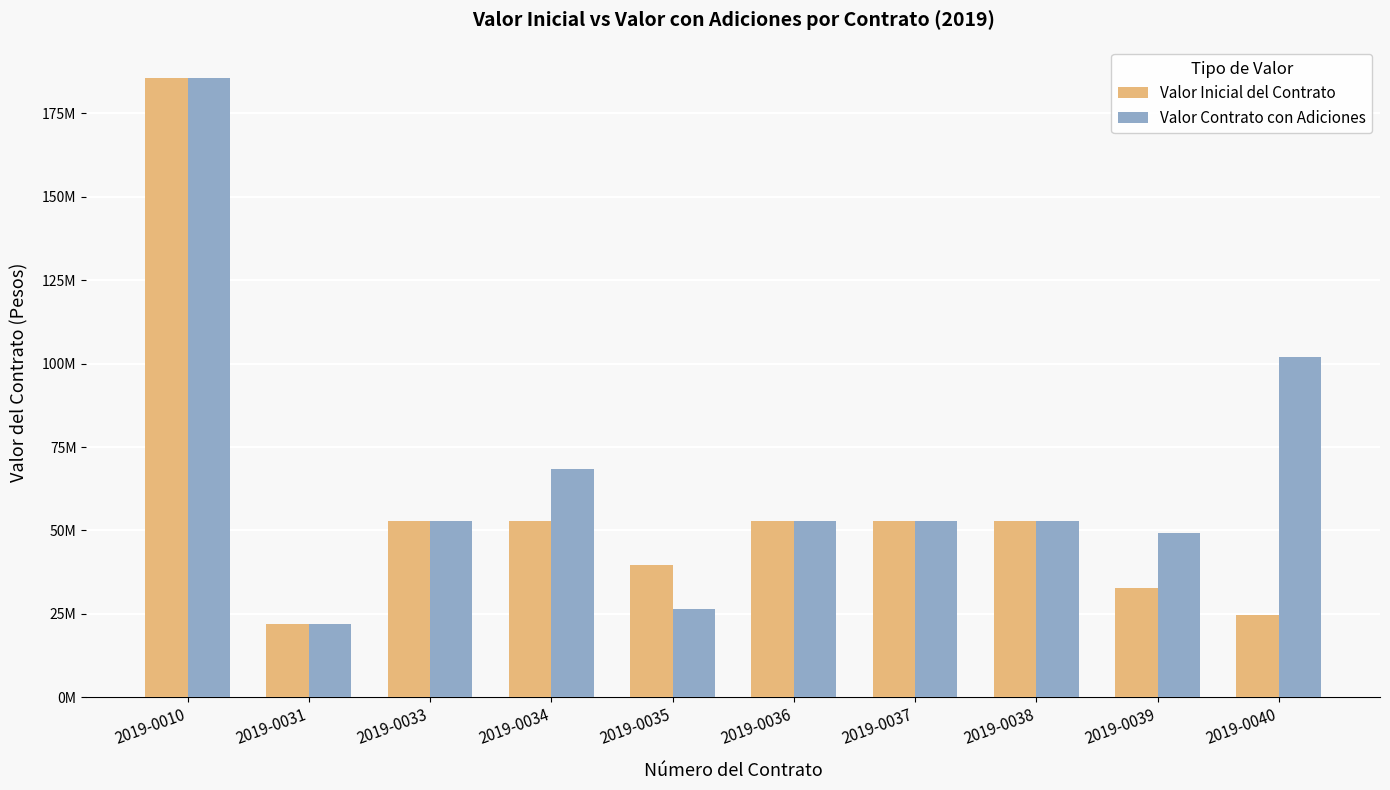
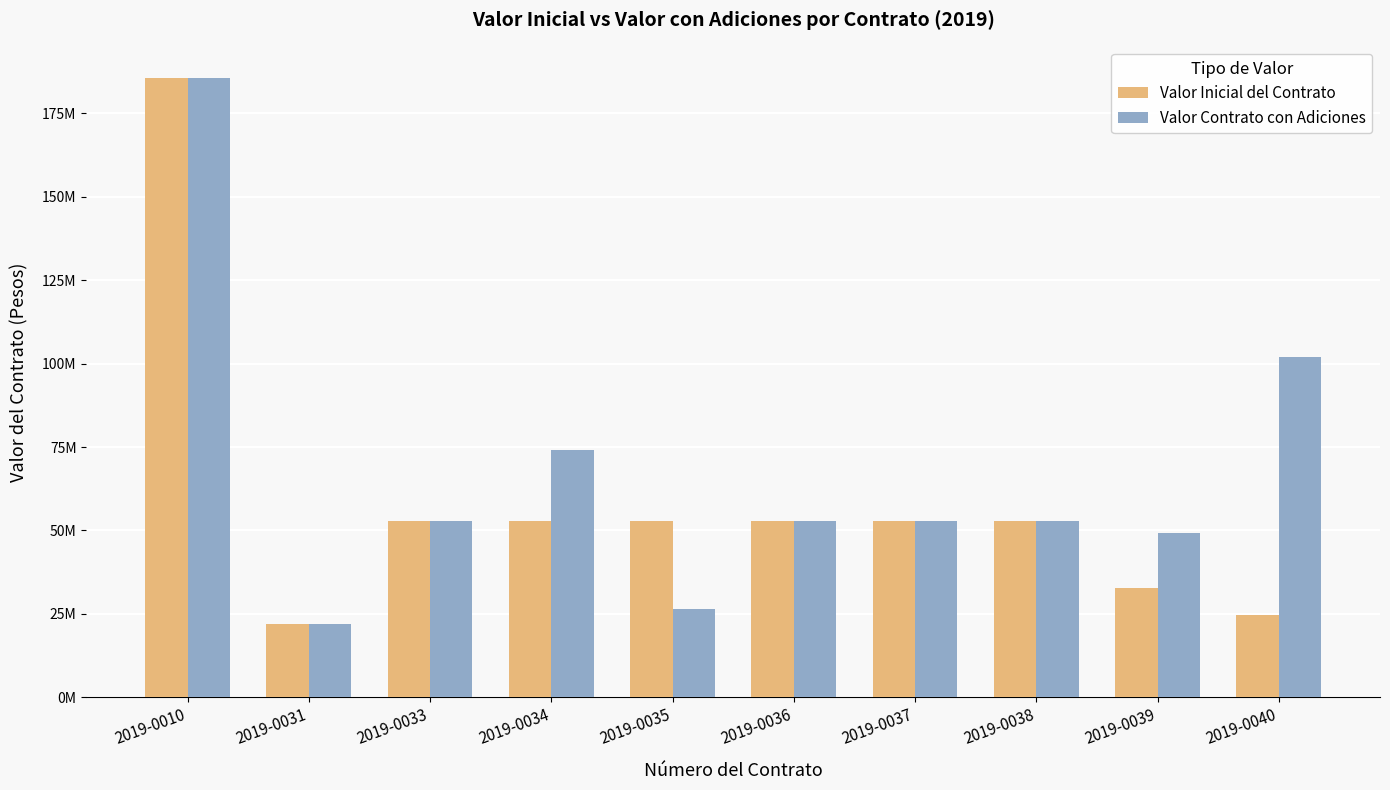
  {
    "Valor Inicial del Contrato": {
      "2019-0010": 186000000,
      "2019-0031": 22000000,
      "2019-0033": 53000000,
      "2019-0034": 53000000,
-     "2019-0035": 40000000,
+     "2019-0035": 53000000,
      "2019-0036": 53000000,
      "2019-0037": 53000000,
      "2019-0038": 53000000,
      "2019-0039": 33000000,
      "2019-0040": 25000000
    },
    "Valor Contrato con Adiciones": {
      "2019-0010": 186000000,
      "2019-0031": 22000000,
      "2019-0033": 53000000,
-     "2019-0034": 69000000,
+     "2019-0034": 74000000,
      "2019-0035": 26000000,
      "2019-0036": 53000000,
      "2019-0037": 53000000,
      "2019-0038": 53000000,
      "2019-0039": 49000000,
      "2019-0040": 102000000
    }
  }
